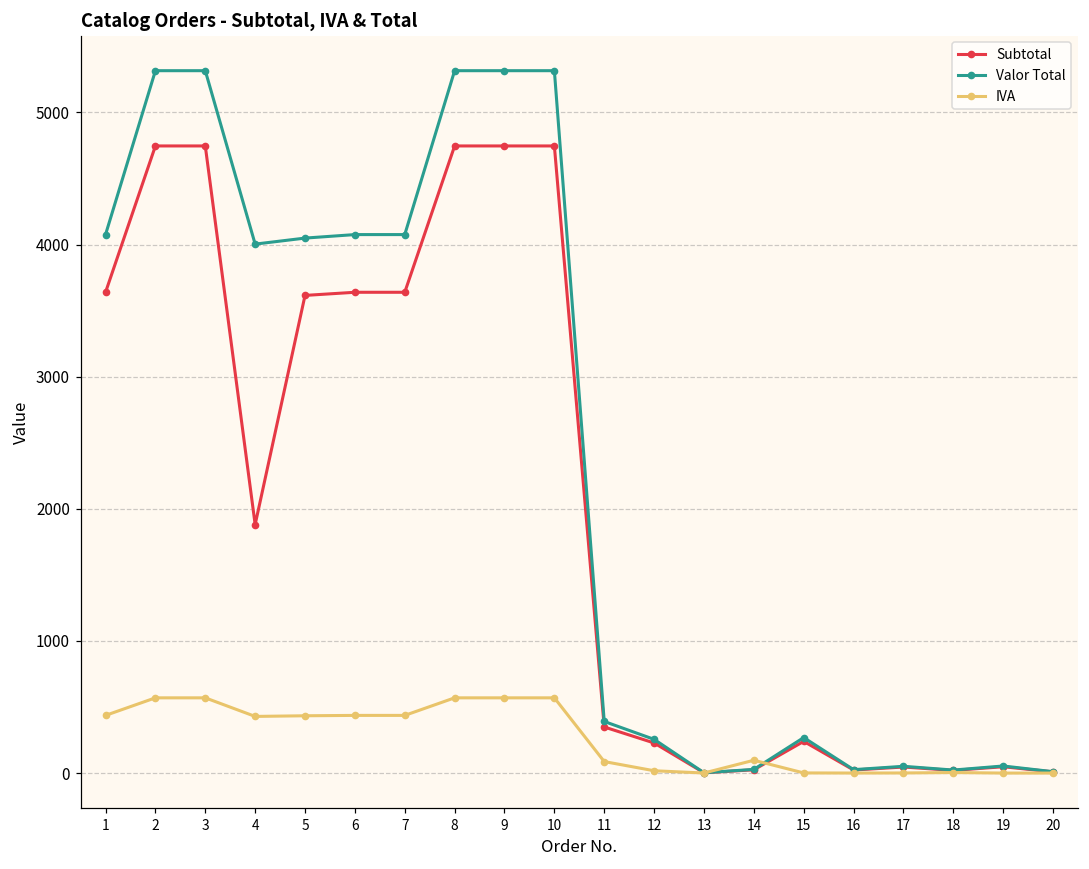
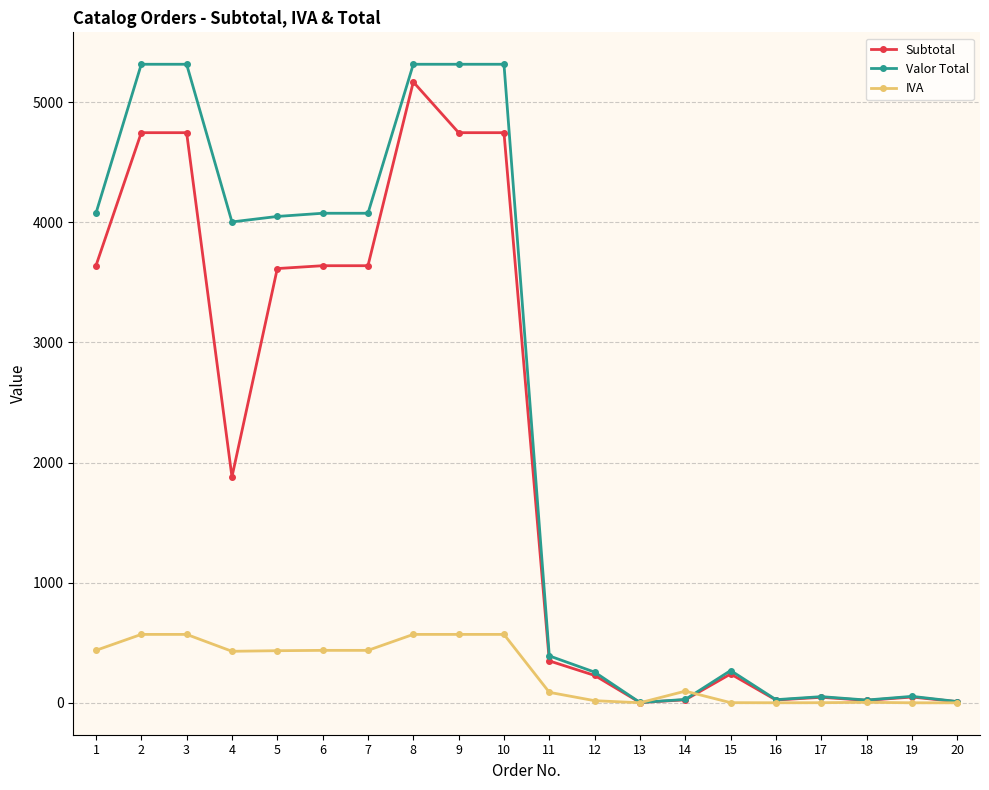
  {
    "Subtotal": {
      "1": 3640,
      "2": 4750,
      "3": 4750,
      "4": 1880,
      "5": 3610,
      "6": 3640,
      "7": 3640,
-     "8": 4750,
+     "8": 5170,
      "9": 4750,
      "10": 4750,
      "11": 350,
      "12": 230,
      "15": 240
    },
    "Valor Total": {
      "1": 4080,
      "2": 5320,
      "3": 5320,
      "4": 4000,
      "5": 4050,
      "6": 4080,
      "7": 4080,
      "8": 5320,
      "9": 5320,
      "10": 5320,
      "11": 390,
      "12": 260,
      "15": 270
    },
    "IVA": {
      "1": 440,
      "2": 570,
      "3": 570,
      "4": 430,
      "5": 430,
      "6": 440,
      "7": 440,
      "8": 570,
      "9": 570,
      "10": 570,
      "11": 90,
      "12": 20,
      "14": 100,
      "15": 0,
      "16": 0,
      "17": 0,
      "19": 0
    }
  }
